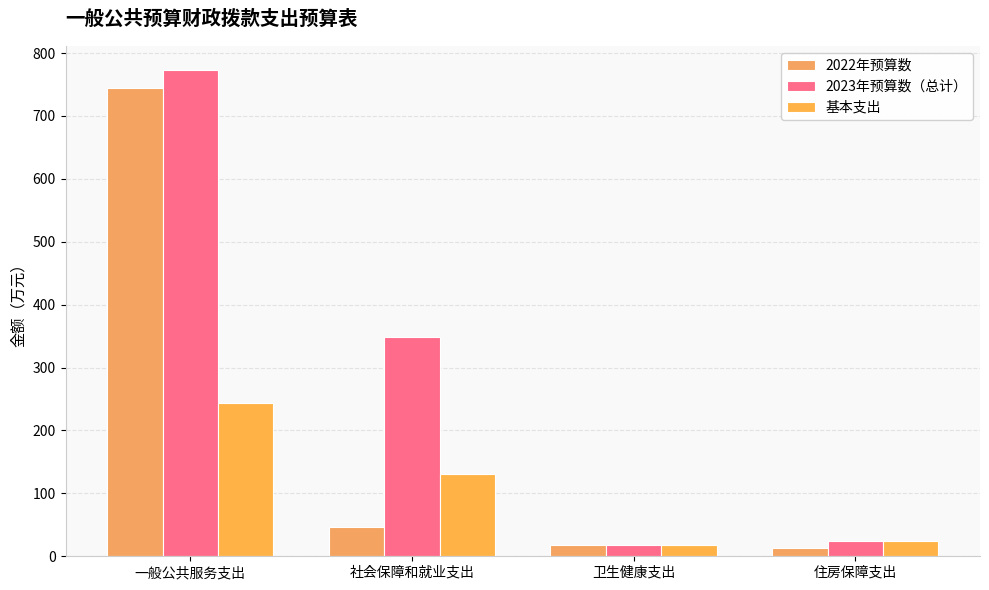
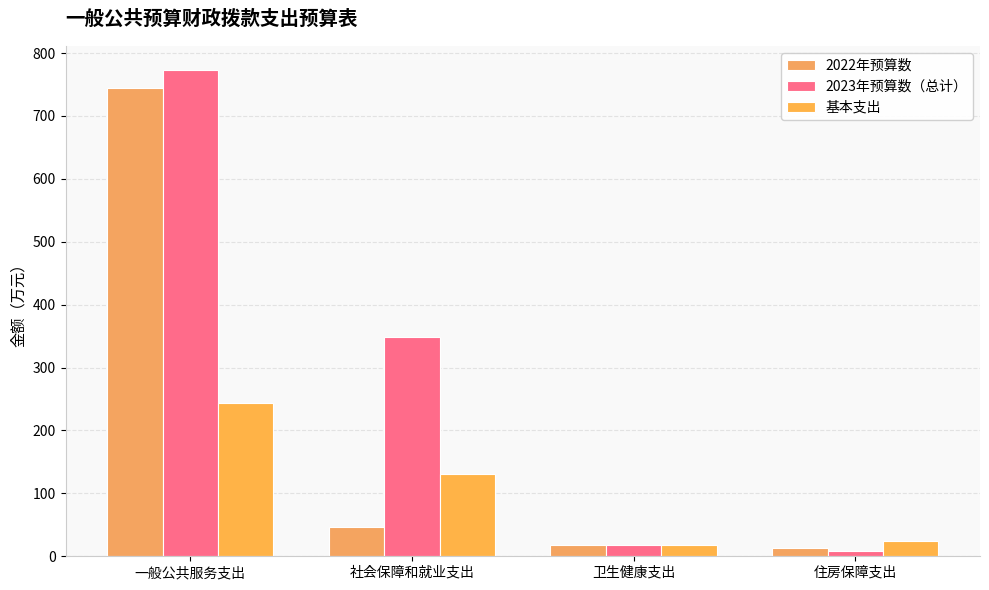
  {
    "2023年预算数（总计）": {
      "一般公共服务支出": 770,
      "社会保障和就业支出": 350,
      "卫生健康支出": 20,
-     "住房保障支出": 20
+     "住房保障支出": 10
    }
  }
